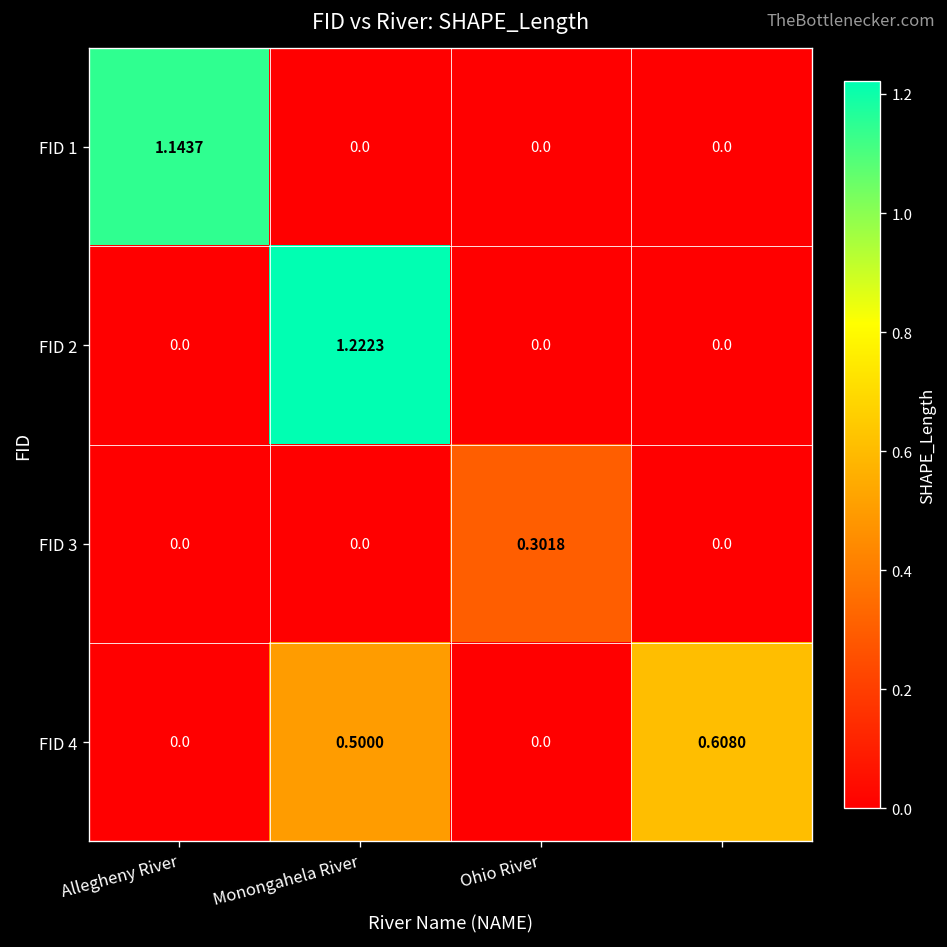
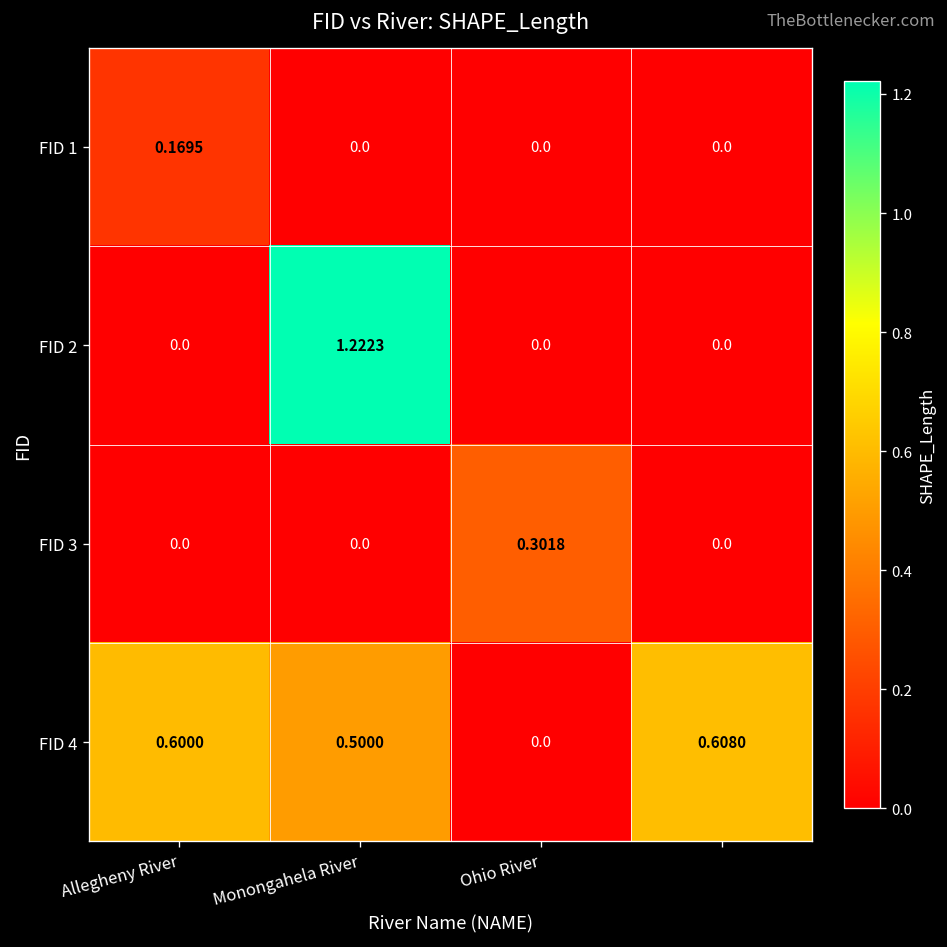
  {
    "FID 1": {
-     "Allegheny River": 1.1437,
+     "Allegheny River": 0.1695,
      "Monongahela River": 0.0,
      "Ohio River": 0.0
    },
    "FID 2": {
      "Allegheny River": 0.0,
      "Monongahela River": 1.2223,
      "Ohio River": 0.0
    },
    "FID 3": {
      "Allegheny River": 0.0,
      "Monongahela River": 0.0,
      "Ohio River": 0.3018
    },
    "FID 4": {
-     "Allegheny River": 0.0,
+     "Allegheny River": 0.6000,
      "Monongahela River": 0.5000,
      "Ohio River": 0.0
    }
  }
